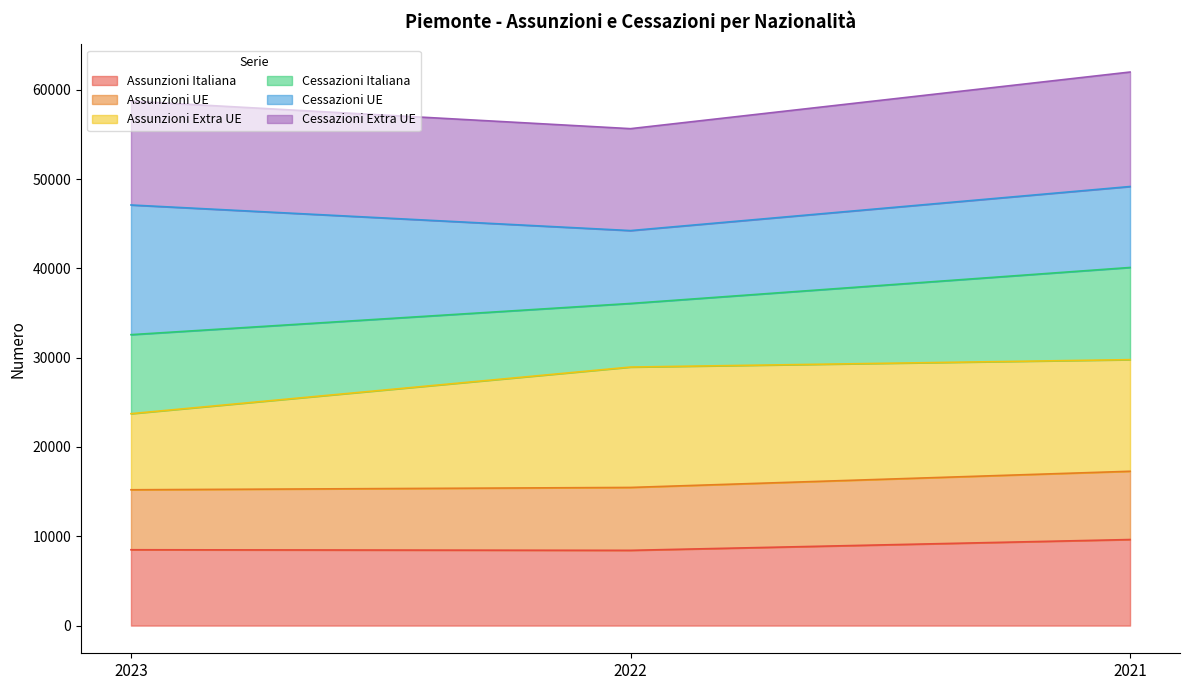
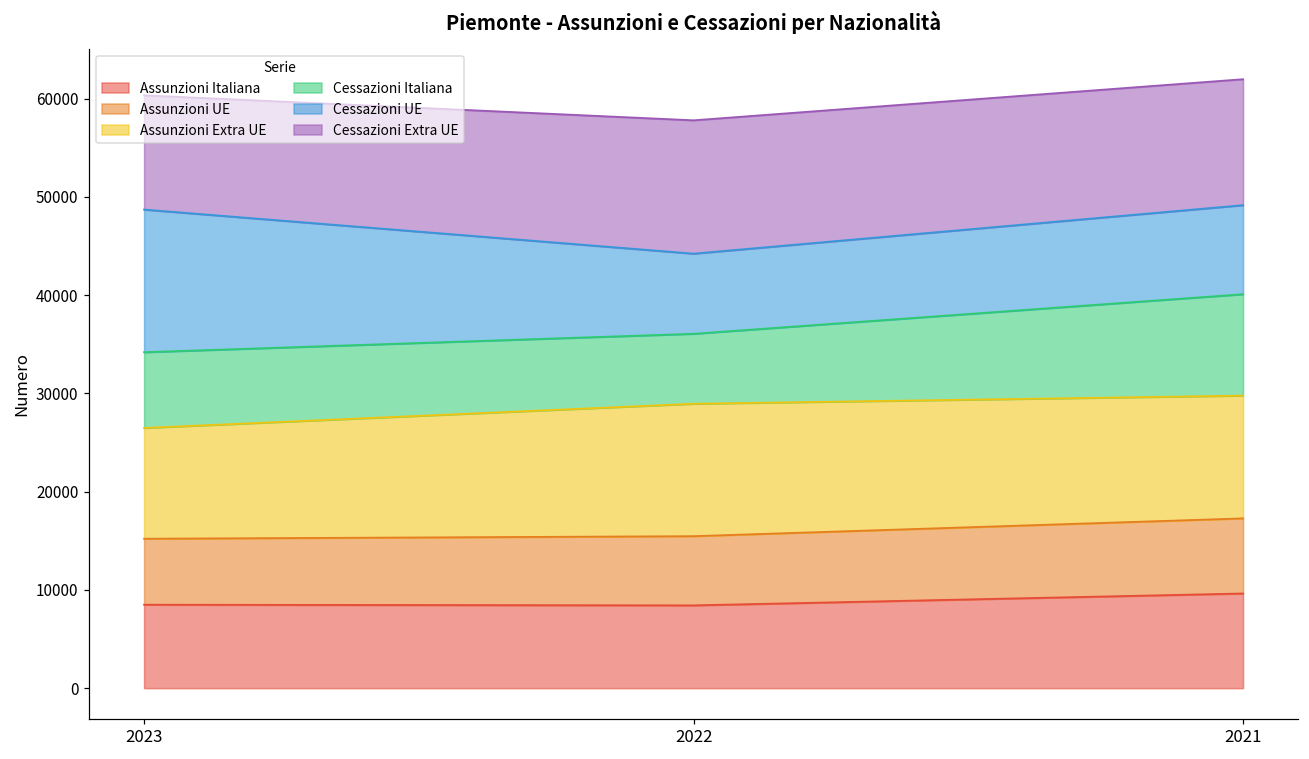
  {
    "Assunzioni Extra UE": {
-     "2023": 9000,
+     "2023": 11000,
      "2022": 13000,
      "2021": 12000
    },
    "Cessazioni Italiana": {
-     "2023": 9000,
+     "2023": 8000,
      "2022": 7000,
      "2021": 10000
    },
    "Cessazioni UE": {
      "2023": 15000,
      "2022": 8000,
      "2021": 9000
    },
    "Cessazioni Extra UE": {
-     "2022": 11000,
+     "2022": 14000,
      "2021": 13000
    }
  }
